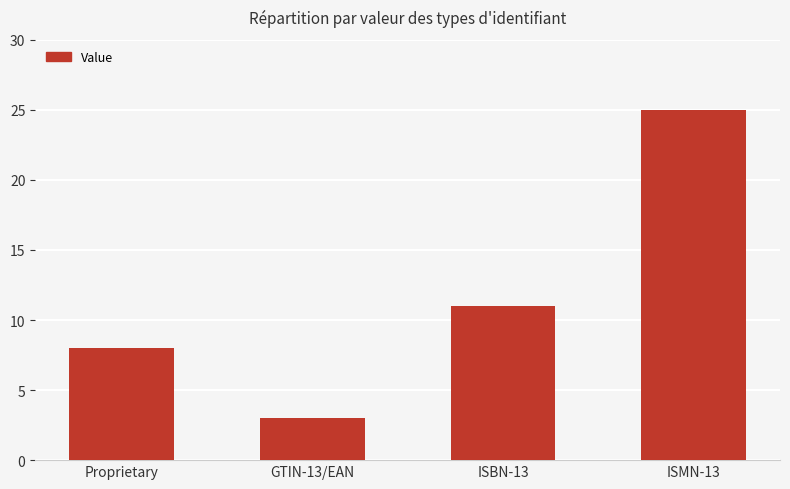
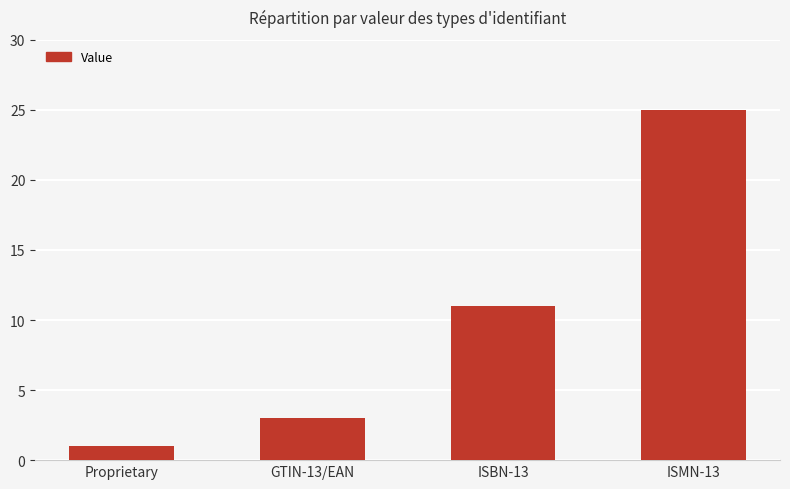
  {
-   "Proprietary": 8,
+   "Proprietary": 1,
    "GTIN-13/EAN": 3,
    "ISBN-13": 11,
    "ISMN-13": 25
  }
